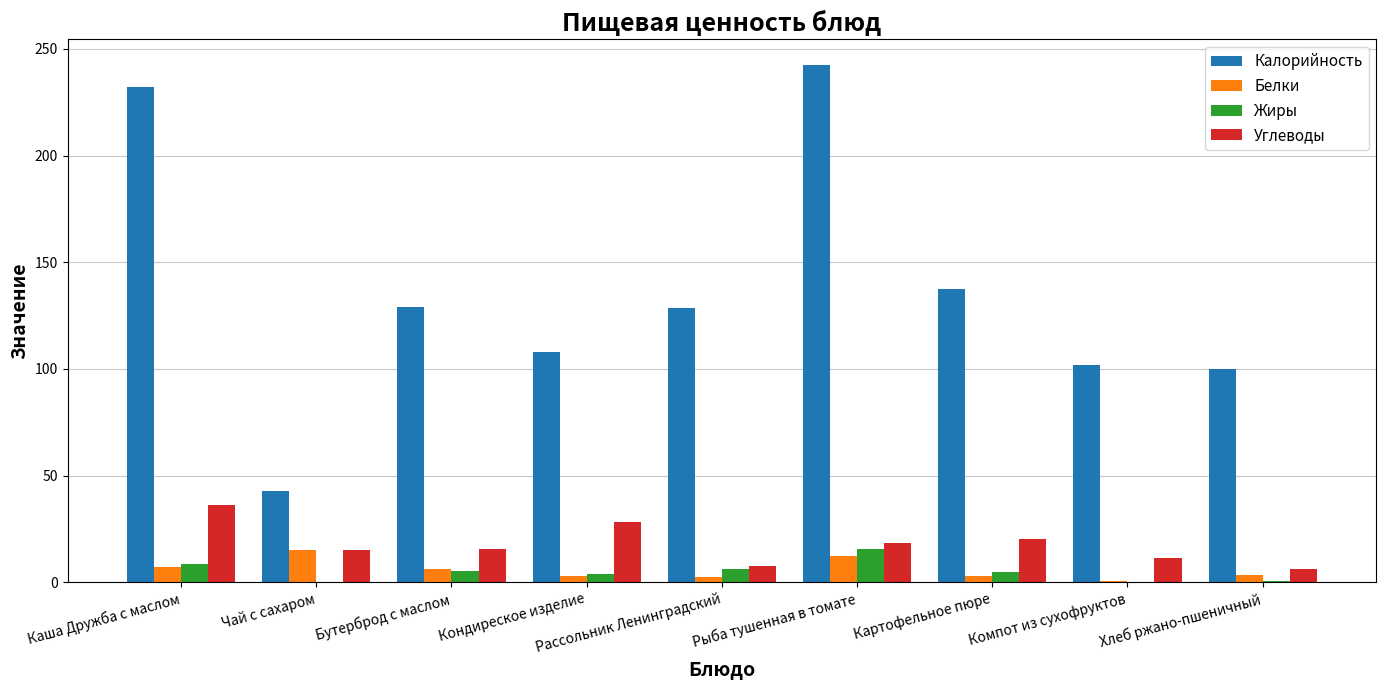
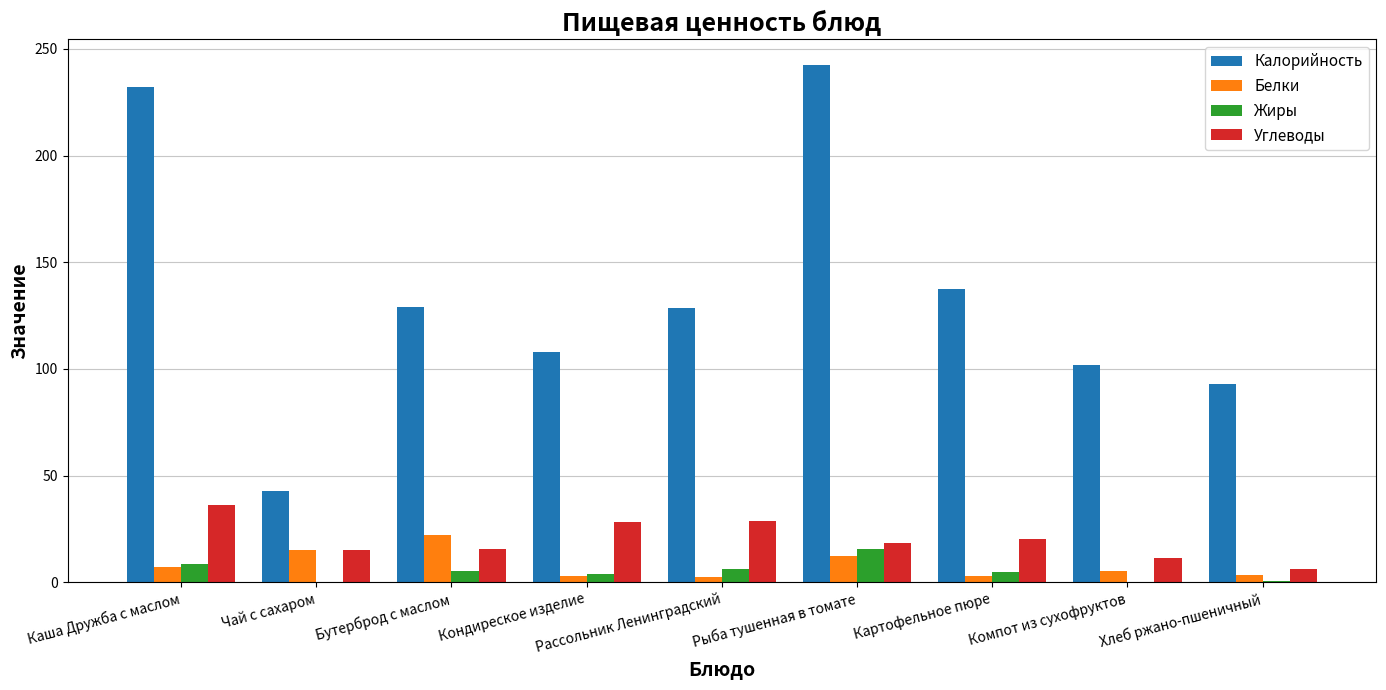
  {
    "Калорийность": {
      "Каша Дружба с маслом": 232,
      "Чай с сахаром": 43,
      "Бутерброд с маслом": 129,
      "Кондиреское изделие": 108,
      "Рассольник Ленинградский": 128,
      "Рыба тушенная в томате": 242,
      "Картофельное пюре": 137,
      "Компот из сухофруктов": 102,
-     "Хлеб ржано-пшеничный": 100
+     "Хлеб ржано-пшеничный": 93
    },
    "Белки": {
      "Каша Дружба с маслом": 7,
      "Чай с сахаром": 15,
-     "Бутерброд с маслом": 6,
+     "Бутерброд с маслом": 22,
      "Кондиреское изделие": 3,
      "Рассольник Ленинградский": 2,
      "Рыба тушенная в томате": 12,
      "Картофельное пюре": 3,
-     "Компот из сухофруктов": 1,
+     "Компот из сухофруктов": 5,
      "Хлеб ржано-пшеничный": 3
    },
    "Жиры": {
      "Каша Дружба с маслом": 9,
      "Чай с сахаром": 0,
      "Бутерброд с маслом": 5,
      "Кондиреское изделие": 4,
      "Рассольник Ленинградский": 6,
      "Рыба тушенная в томате": 16,
      "Картофельное пюре": 5,
      "Компот из сухофруктов": 0
    },
    "Углеводы": {
      "Каша Дружба с маслом": 36,
      "Чай с сахаром": 15,
      "Бутерброд с маслом": 16,
      "Кондиреское изделие": 28,
-     "Рассольник Ленинградский": 8,
+     "Рассольник Ленинградский": 29,
      "Рыба тушенная в томате": 18,
      "Картофельное пюре": 20,
      "Компот из сухофруктов": 11,
      "Хлеб ржано-пшеничный": 6
    }
  }
